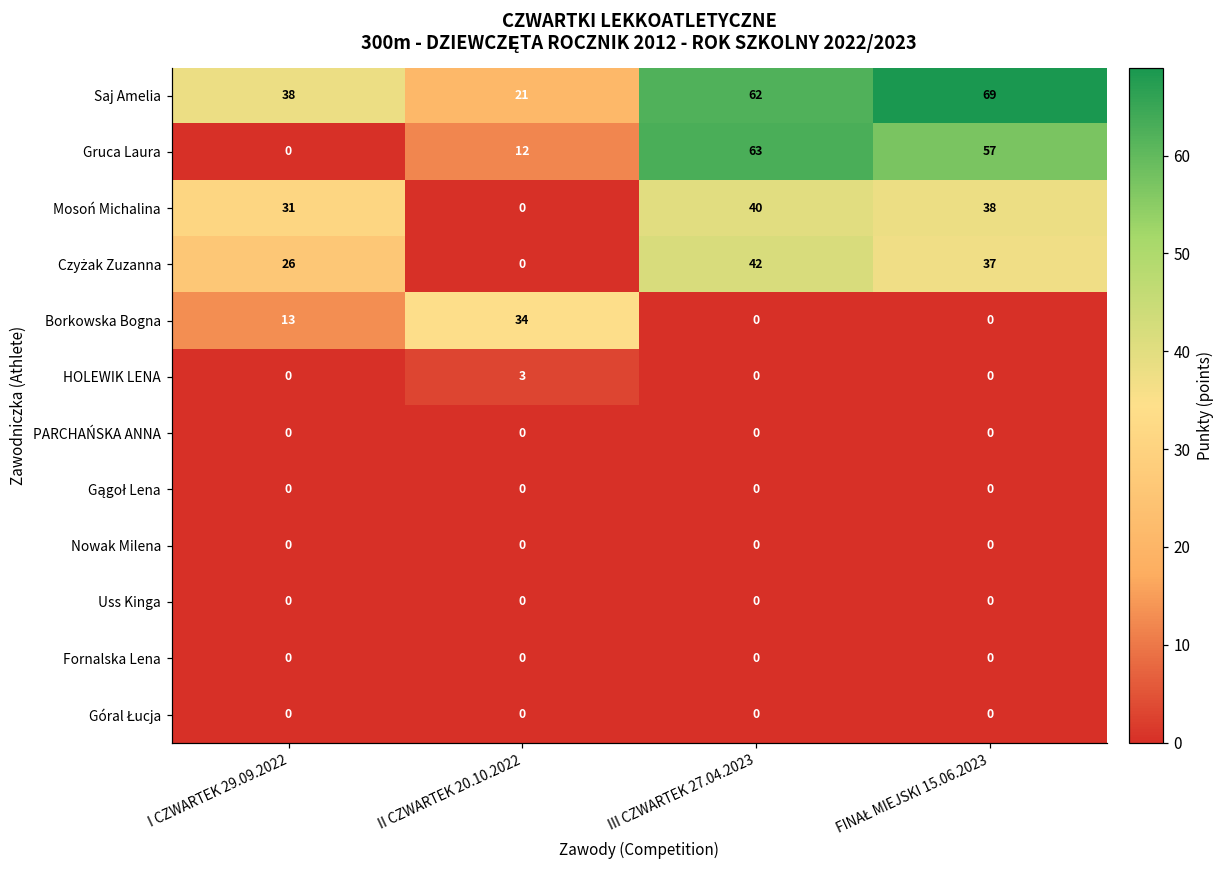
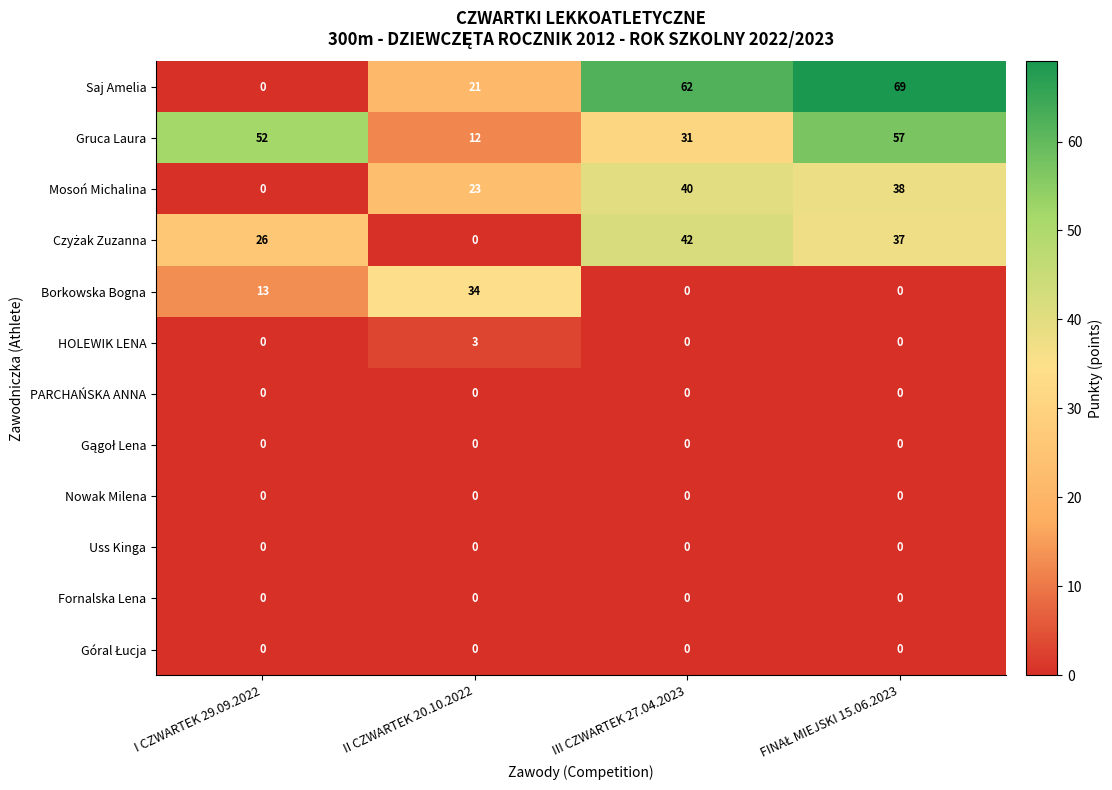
  {
    "Saj Amelia": {
-     "I CZWARTEK 29.09.2022": 38,
+     "I CZWARTEK 29.09.2022": 0,
      "II CZWARTEK 20.10.2022": 21,
      "III CZWARTEK 27.04.2023": 62,
      "FINAŁ MIEJSKI 15.06.2023": 69
    },
    "Gruca Laura": {
-     "I CZWARTEK 29.09.2022": 0,
+     "I CZWARTEK 29.09.2022": 52,
      "II CZWARTEK 20.10.2022": 12,
-     "III CZWARTEK 27.04.2023": 63,
+     "III CZWARTEK 27.04.2023": 31,
      "FINAŁ MIEJSKI 15.06.2023": 57
    },
    "Mosoń Michalina": {
-     "I CZWARTEK 29.09.2022": 31,
-     "II CZWARTEK 20.10.2022": 0,
+     "I CZWARTEK 29.09.2022": 0,
+     "II CZWARTEK 20.10.2022": 23,
      "III CZWARTEK 27.04.2023": 40,
      "FINAŁ MIEJSKI 15.06.2023": 38
    },
    "Czyżak Zuzanna": {
      "I CZWARTEK 29.09.2022": 26,
      "II CZWARTEK 20.10.2022": 0,
      "III CZWARTEK 27.04.2023": 42,
      "FINAŁ MIEJSKI 15.06.2023": 37
    },
    "Borkowska Bogna": {
      "I CZWARTEK 29.09.2022": 13,
      "II CZWARTEK 20.10.2022": 34,
      "III CZWARTEK 27.04.2023": 0,
      "FINAŁ MIEJSKI 15.06.2023": 0
    },
    "HOLEWIK LENA": {
      "I CZWARTEK 29.09.2022": 0,
      "II CZWARTEK 20.10.2022": 3,
      "III CZWARTEK 27.04.2023": 0,
      "FINAŁ MIEJSKI 15.06.2023": 0
    },
    "PARCHAŃSKA ANNA": {
      "I CZWARTEK 29.09.2022": 0,
      "II CZWARTEK 20.10.2022": 0,
      "III CZWARTEK 27.04.2023": 0,
      "FINAŁ MIEJSKI 15.06.2023": 0
    },
    "Gągoł Lena": {
      "I CZWARTEK 29.09.2022": 0,
      "II CZWARTEK 20.10.2022": 0,
      "III CZWARTEK 27.04.2023": 0,
      "FINAŁ MIEJSKI 15.06.2023": 0
    },
    "Nowak Milena": {
      "I CZWARTEK 29.09.2022": 0,
      "II CZWARTEK 20.10.2022": 0,
      "III CZWARTEK 27.04.2023": 0,
      "FINAŁ MIEJSKI 15.06.2023": 0
    },
    "Uss Kinga": {
      "I CZWARTEK 29.09.2022": 0,
      "II CZWARTEK 20.10.2022": 0,
      "III CZWARTEK 27.04.2023": 0,
      "FINAŁ MIEJSKI 15.06.2023": 0
    },
    "Fornalska Lena": {
      "I CZWARTEK 29.09.2022": 0,
      "II CZWARTEK 20.10.2022": 0,
      "III CZWARTEK 27.04.2023": 0,
      "FINAŁ MIEJSKI 15.06.2023": 0
    },
    "Góral Łucja": {
      "I CZWARTEK 29.09.2022": 0,
      "II CZWARTEK 20.10.2022": 0,
      "III CZWARTEK 27.04.2023": 0,
      "FINAŁ MIEJSKI 15.06.2023": 0
    }
  }
